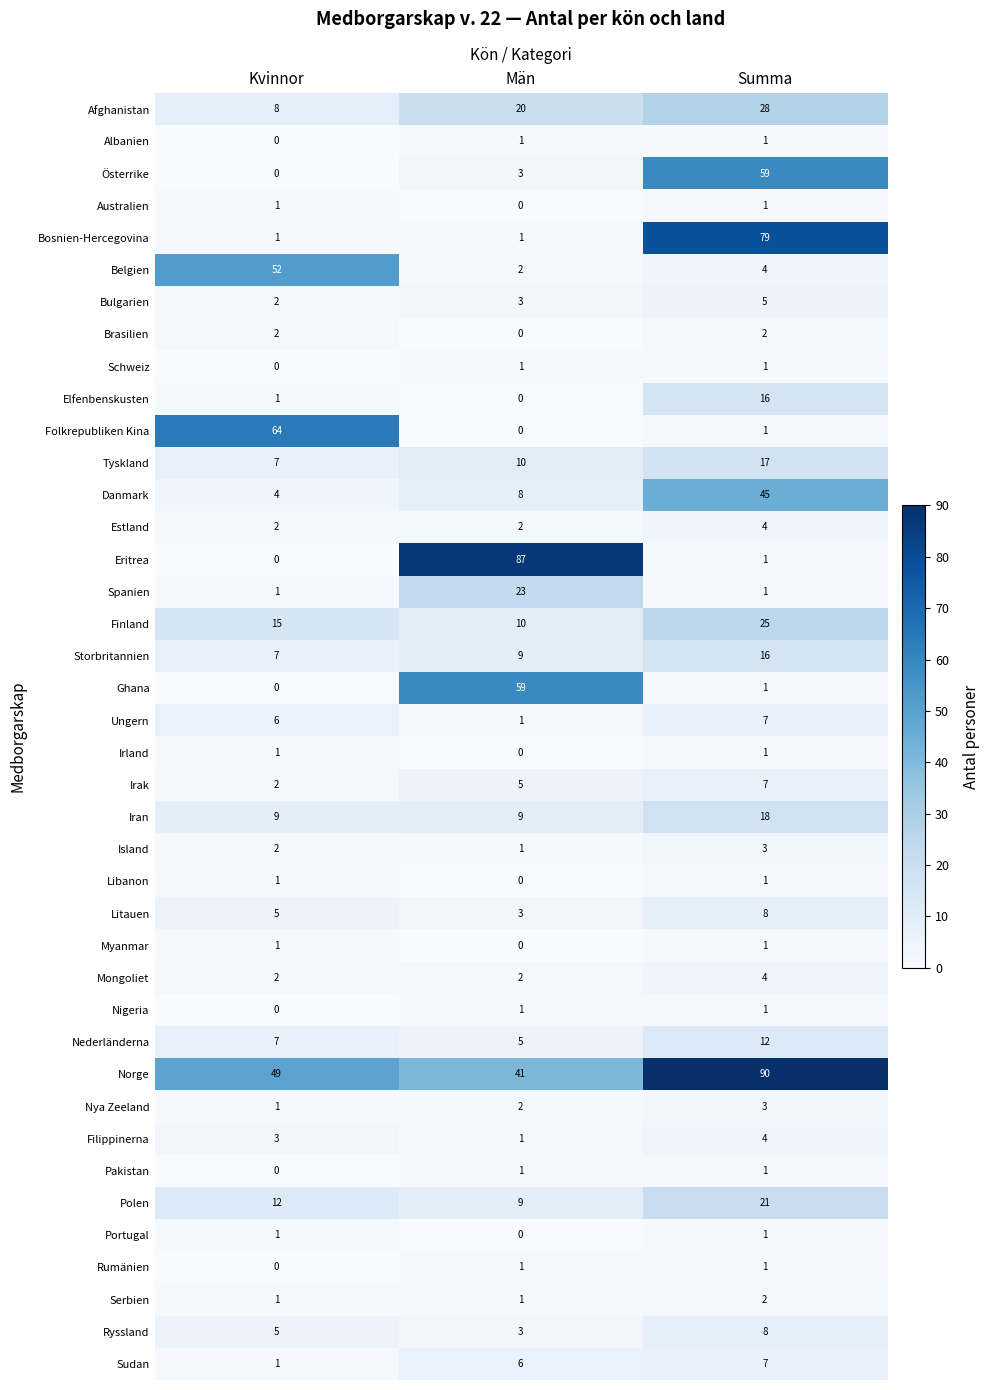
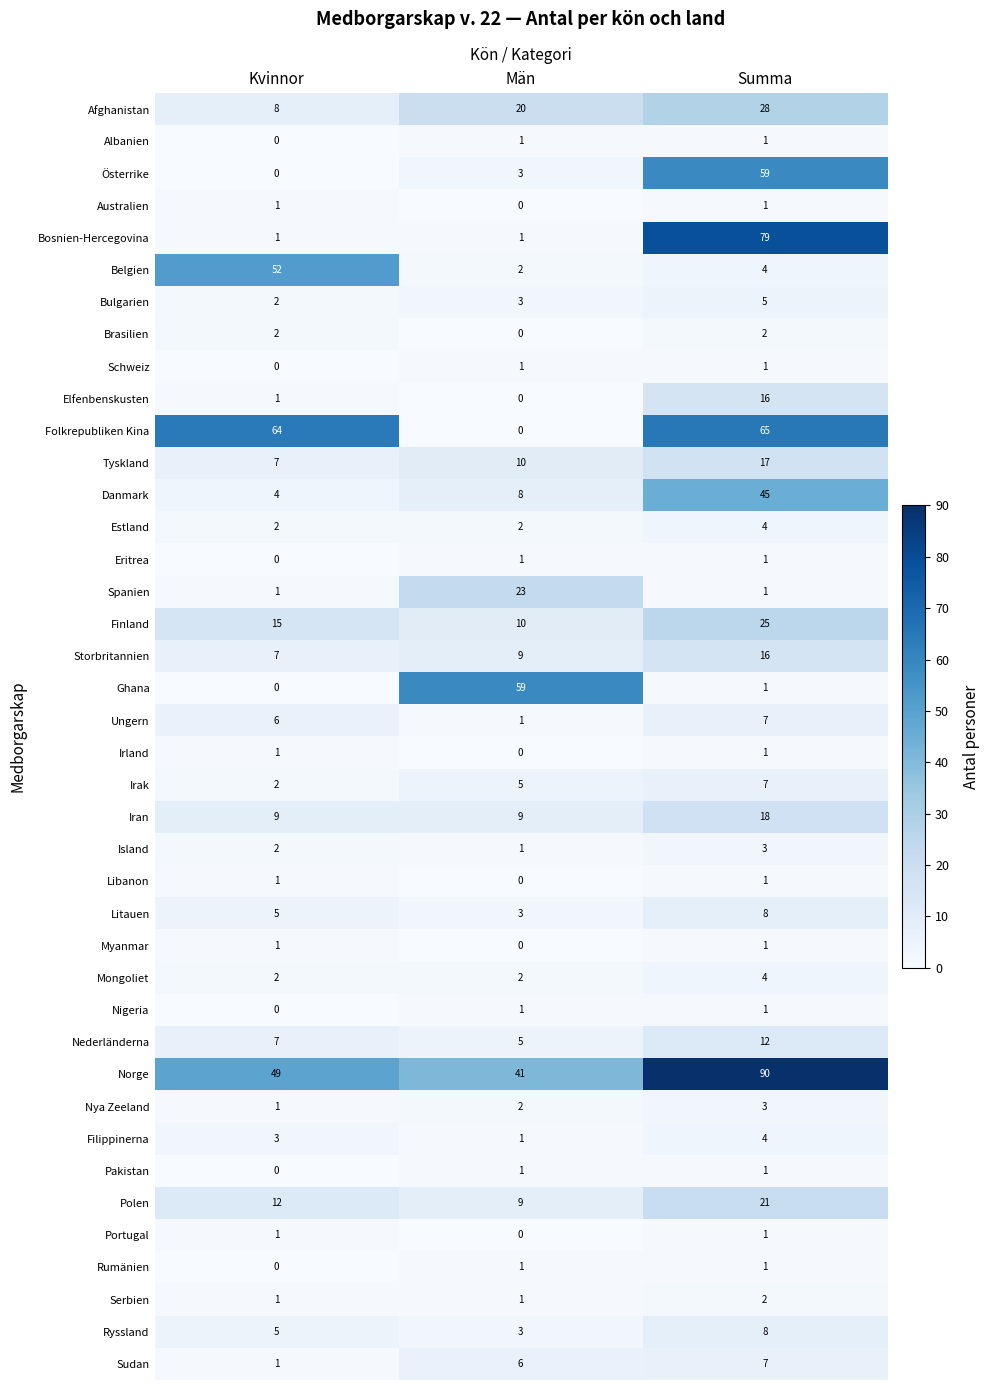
  {
    "Afghanistan": {
      "Kvinnor": 8,
      "Män": 20,
      "Summa": 28
    },
    "Albanien": {
      "Kvinnor": 0,
      "Män": 1,
      "Summa": 1
    },
    "Österrike": {
      "Kvinnor": 0,
      "Män": 3,
      "Summa": 59
    },
    "Australien": {
      "Kvinnor": 1,
      "Män": 0,
      "Summa": 1
    },
    "Bosnien-Hercegovina": {
      "Kvinnor": 1,
      "Män": 1,
      "Summa": 79
    },
    "Belgien": {
      "Kvinnor": 52,
      "Män": 2,
      "Summa": 4
    },
    "Bulgarien": {
      "Kvinnor": 2,
      "Män": 3,
      "Summa": 5
    },
    "Brasilien": {
      "Kvinnor": 2,
      "Män": 0,
      "Summa": 2
    },
    "Schweiz": {
      "Kvinnor": 0,
      "Män": 1,
      "Summa": 1
    },
    "Elfenbenskusten": {
      "Kvinnor": 1,
      "Män": 0,
      "Summa": 16
    },
    "Folkrepubliken Kina": {
      "Kvinnor": 64,
      "Män": 0,
-     "Summa": 1
+     "Summa": 65
    },
    "Tyskland": {
      "Kvinnor": 7,
      "Män": 10,
      "Summa": 17
    },
    "Danmark": {
      "Kvinnor": 4,
      "Män": 8,
      "Summa": 45
    },
    "Estland": {
      "Kvinnor": 2,
      "Män": 2,
      "Summa": 4
    },
    "Eritrea": {
      "Kvinnor": 0,
-     "Män": 87,
+     "Män": 1,
      "Summa": 1
    },
    "Spanien": {
      "Kvinnor": 1,
      "Män": 23,
      "Summa": 1
    },
    "Finland": {
      "Kvinnor": 15,
      "Män": 10,
      "Summa": 25
    },
    "Storbritannien": {
      "Kvinnor": 7,
      "Män": 9,
      "Summa": 16
    },
    "Ghana": {
      "Kvinnor": 0,
      "Män": 59,
      "Summa": 1
    },
    "Ungern": {
      "Kvinnor": 6,
      "Män": 1,
      "Summa": 7
    },
    "Irland": {
      "Kvinnor": 1,
      "Män": 0,
      "Summa": 1
    },
    "Irak": {
      "Kvinnor": 2,
      "Män": 5,
      "Summa": 7
    },
    "Iran": {
      "Kvinnor": 9,
      "Män": 9,
      "Summa": 18
    },
    "Island": {
      "Kvinnor": 2,
      "Män": 1,
      "Summa": 3
    },
    "Libanon": {
      "Kvinnor": 1,
      "Män": 0,
      "Summa": 1
    },
    "Litauen": {
      "Kvinnor": 5,
      "Män": 3,
      "Summa": 8
    },
    "Myanmar": {
      "Kvinnor": 1,
      "Män": 0,
      "Summa": 1
    },
    "Mongoliet": {
      "Kvinnor": 2,
      "Män": 2,
      "Summa": 4
    },
    "Nigeria": {
      "Kvinnor": 0,
      "Män": 1,
      "Summa": 1
    },
    "Nederländerna": {
      "Kvinnor": 7,
      "Män": 5,
      "Summa": 12
    },
    "Norge": {
      "Kvinnor": 49,
      "Män": 41,
      "Summa": 90
    },
    "Nya Zeeland": {
      "Kvinnor": 1,
      "Män": 2,
      "Summa": 3
    },
    "Filippinerna": {
      "Kvinnor": 3,
      "Män": 1,
      "Summa": 4
    },
    "Pakistan": {
      "Kvinnor": 0,
      "Män": 1,
      "Summa": 1
    },
    "Polen": {
      "Kvinnor": 12,
      "Män": 9,
      "Summa": 21
    },
    "Portugal": {
      "Kvinnor": 1,
      "Män": 0,
      "Summa": 1
    },
    "Rumänien": {
      "Kvinnor": 0,
      "Män": 1,
      "Summa": 1
    },
    "Serbien": {
      "Kvinnor": 1,
      "Män": 1,
      "Summa": 2
    },
    "Ryssland": {
      "Kvinnor": 5,
      "Män": 3,
      "Summa": 8
    },
    "Sudan": {
      "Kvinnor": 1,
      "Män": 6,
      "Summa": 7
    }
  }
